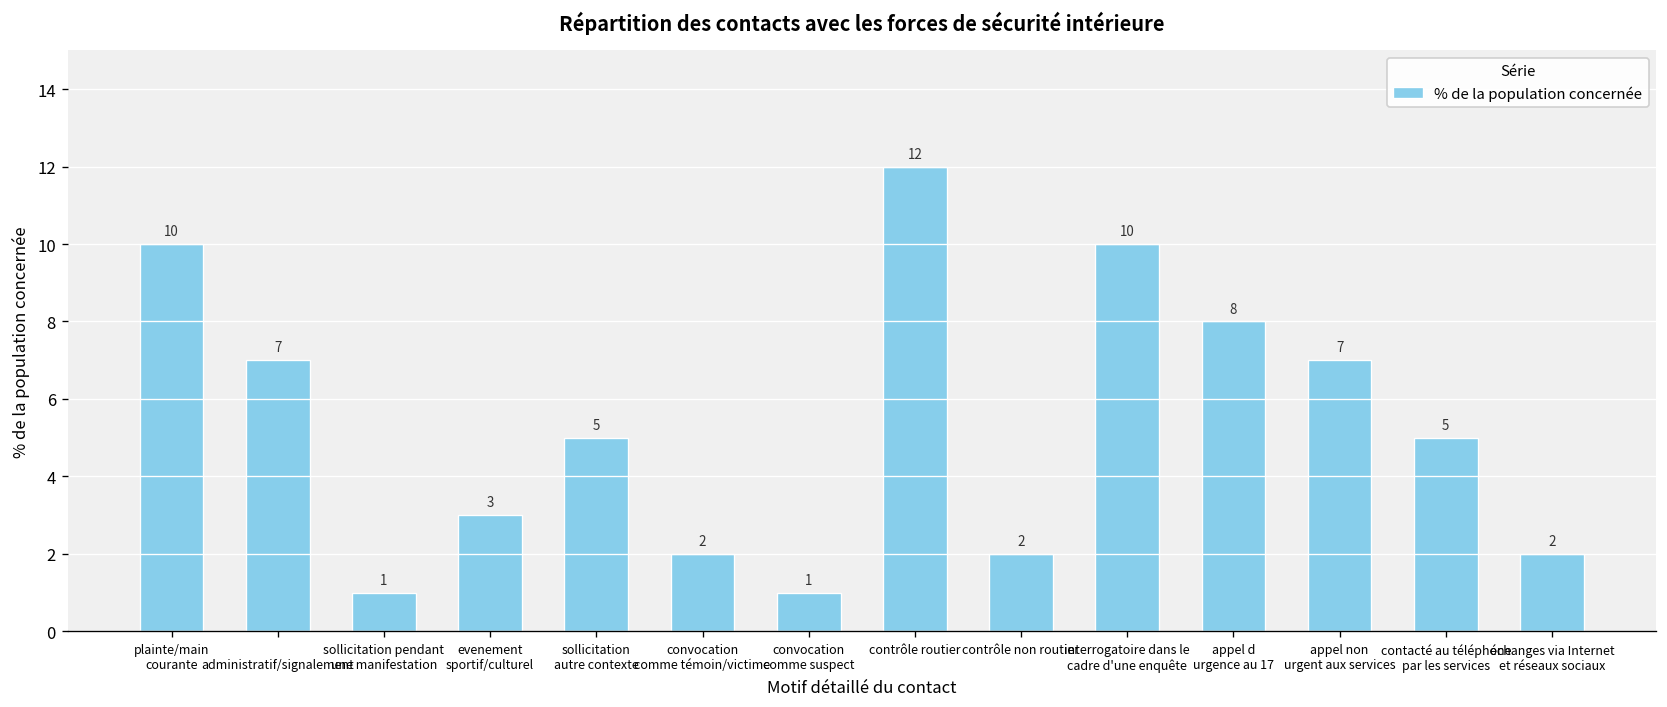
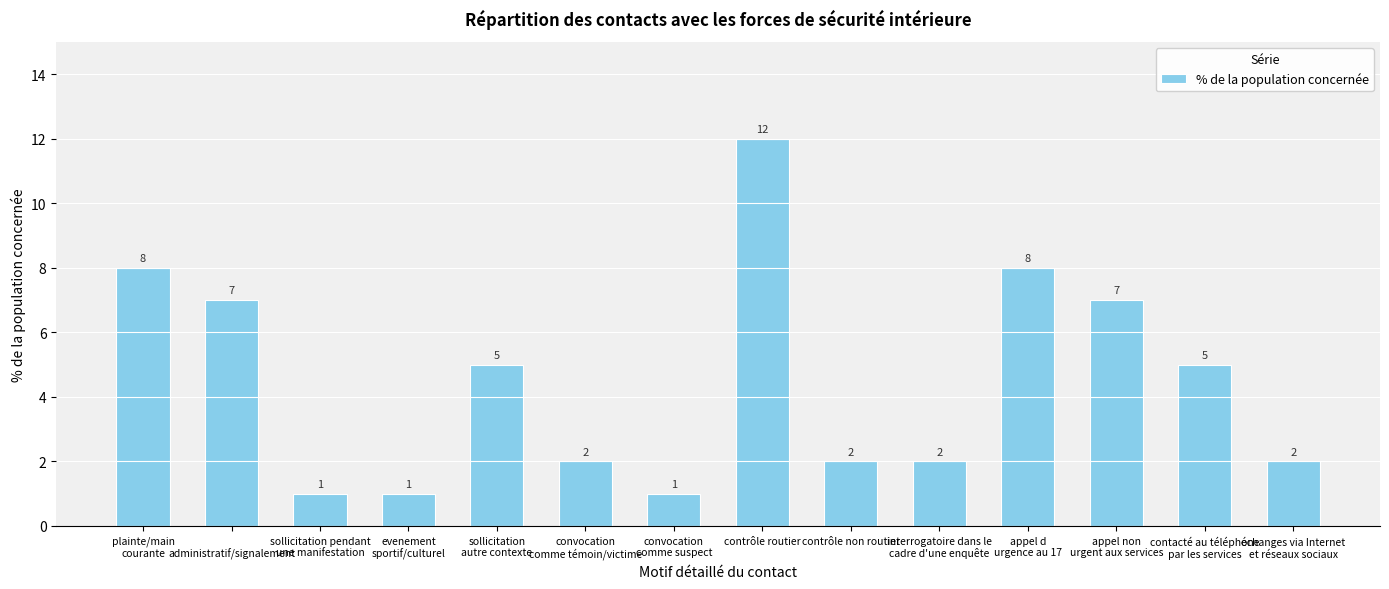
  {
-   "plainte/main courante": 10,
-   "evenement sportif/culturel": 3,
+   "plainte/main courante": 8,
+   "evenement sportif/culturel": 1,
    "sollicitation autre contexte": 5,
    "convocation comme témoin/victime": 2,
    "convocation comme suspect": 1,
    "contrôle routier": 12,
    "contrôle non routier": 2,
-   "interrogatoire dans le cadre d'une enquête": 10,
+   "interrogatoire dans le cadre d'une enquête": 2,
    "appel d urgence au 17": 8,
    "appel non urgent aux services": 7
  }
